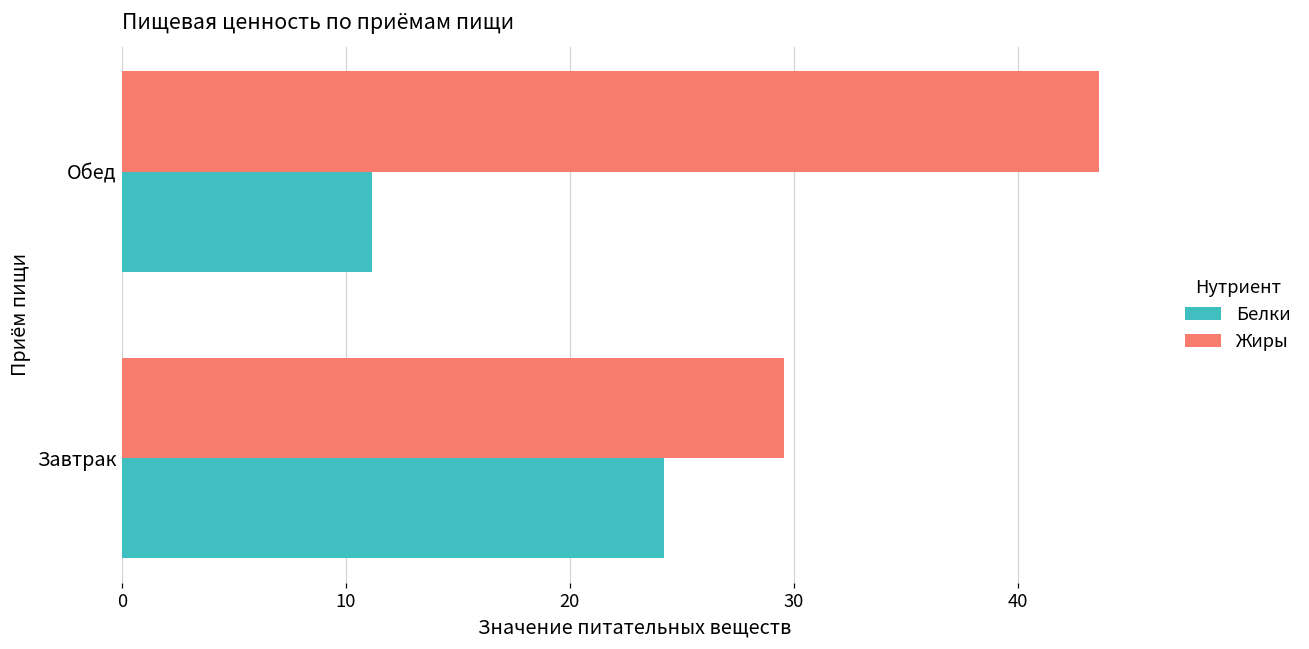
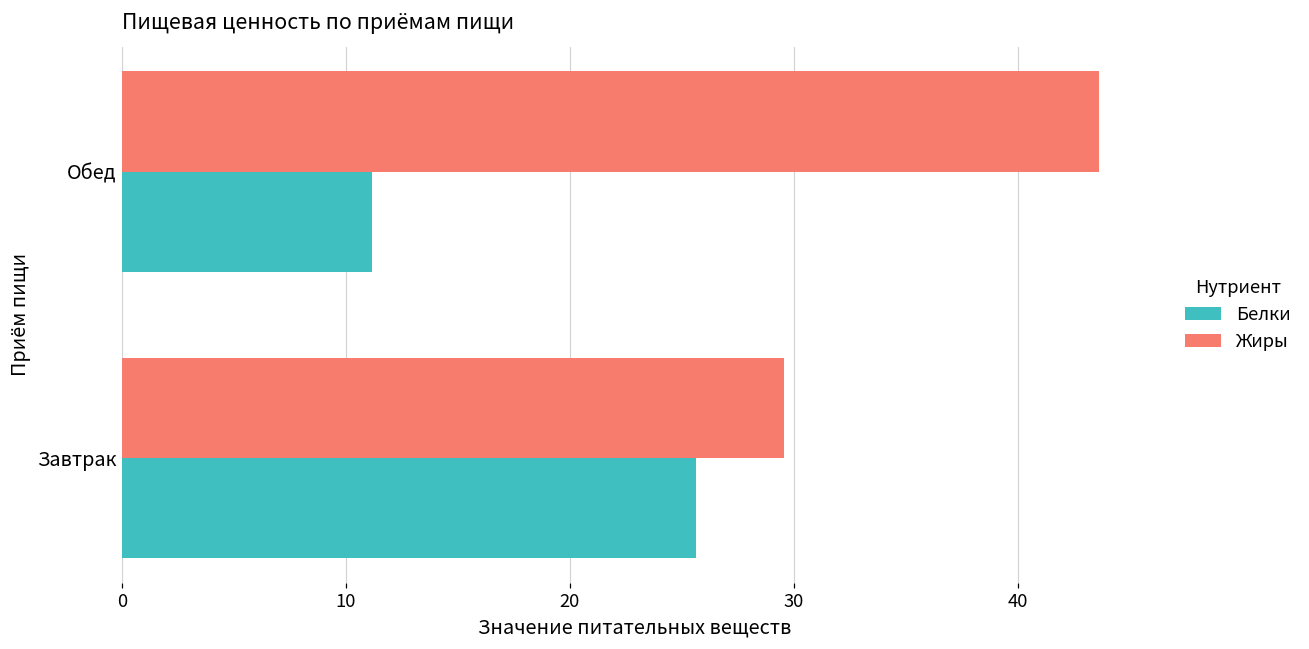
  {
    "Белки": {
      "Обед": 11.2,
-     "Завтрак": 24.2
+     "Завтрак": 25.7
    },
    "Жиры": {
      "Обед": 43.6,
      "Завтрак": 29.6
    }
  }
